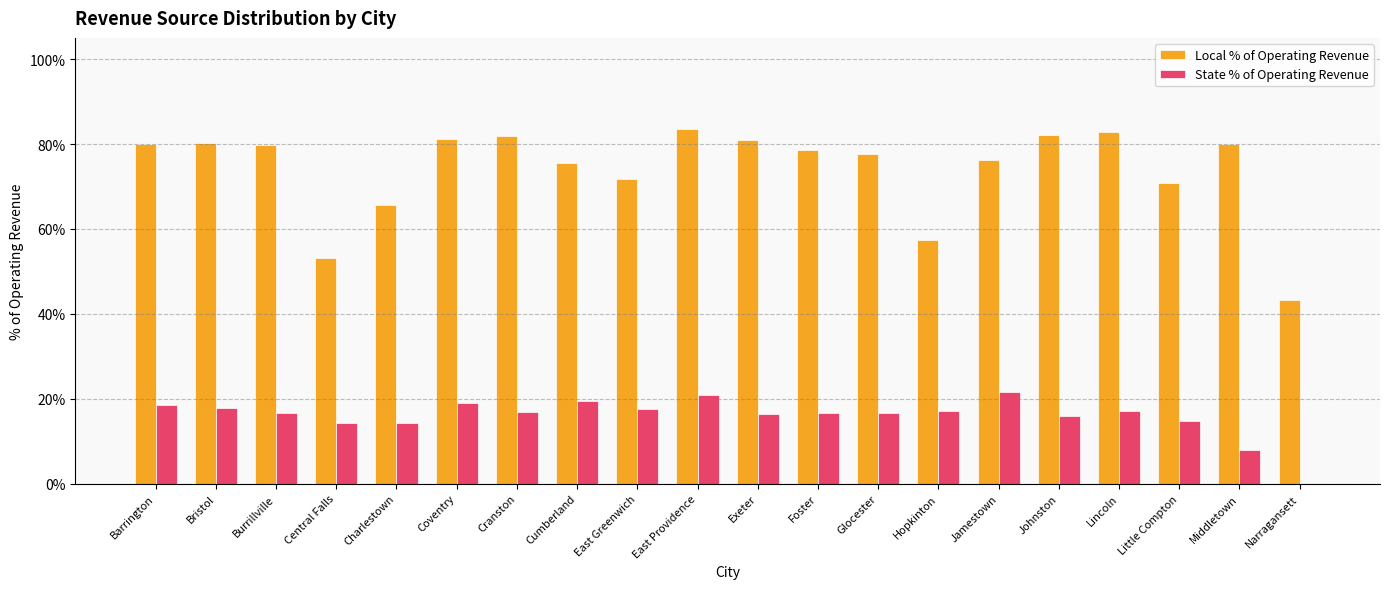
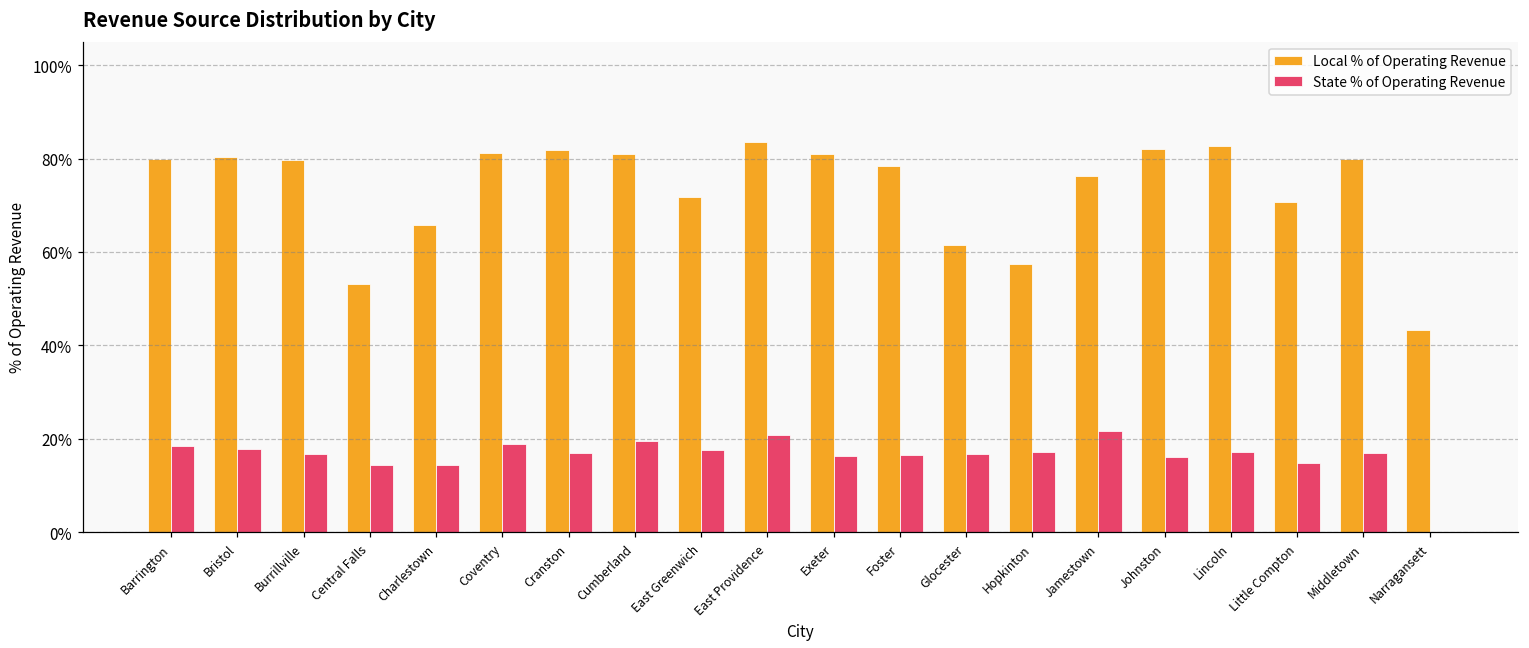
  {
    "Local % of Operating Revenue": {
      "Barrington": "80%",
      "Bristol": "80%",
      "Burrillville": "80%",
      "Central Falls": "53%",
      "Charlestown": "66%",
      "Coventry": "81%",
      "Cranston": "82%",
-     "Cumberland": "75%",
+     "Cumberland": "81%",
      "East Greenwich": "72%",
      "East Providence": "83%",
      "Exeter": "81%",
      "Foster": "79%",
-     "Glocester": "78%",
+     "Glocester": "62%",
      "Hopkinton": "57%",
      "Jamestown": "76%",
      "Johnston": "82%",
      "Lincoln": "83%",
      "Little Compton": "71%",
      "Middletown": "80%",
      "Narragansett": "43%"
    },
    "State % of Operating Revenue": {
      "Barrington": "18%",
      "Bristol": "18%",
      "Burrillville": "17%",
      "Central Falls": "14%",
      "Charlestown": "14%",
      "Coventry": "19%",
      "Cranston": "17%",
      "Cumberland": "19%",
      "East Greenwich": "18%",
      "East Providence": "21%",
      "Exeter": "16%",
      "Foster": "17%",
      "Glocester": "17%",
      "Hopkinton": "17%",
      "Jamestown": "22%",
      "Johnston": "16%",
      "Lincoln": "17%",
      "Little Compton": "15%",
-     "Middletown": "8%",
+     "Middletown": "17%",
      "Narragansett": "0%"
    }
  }
